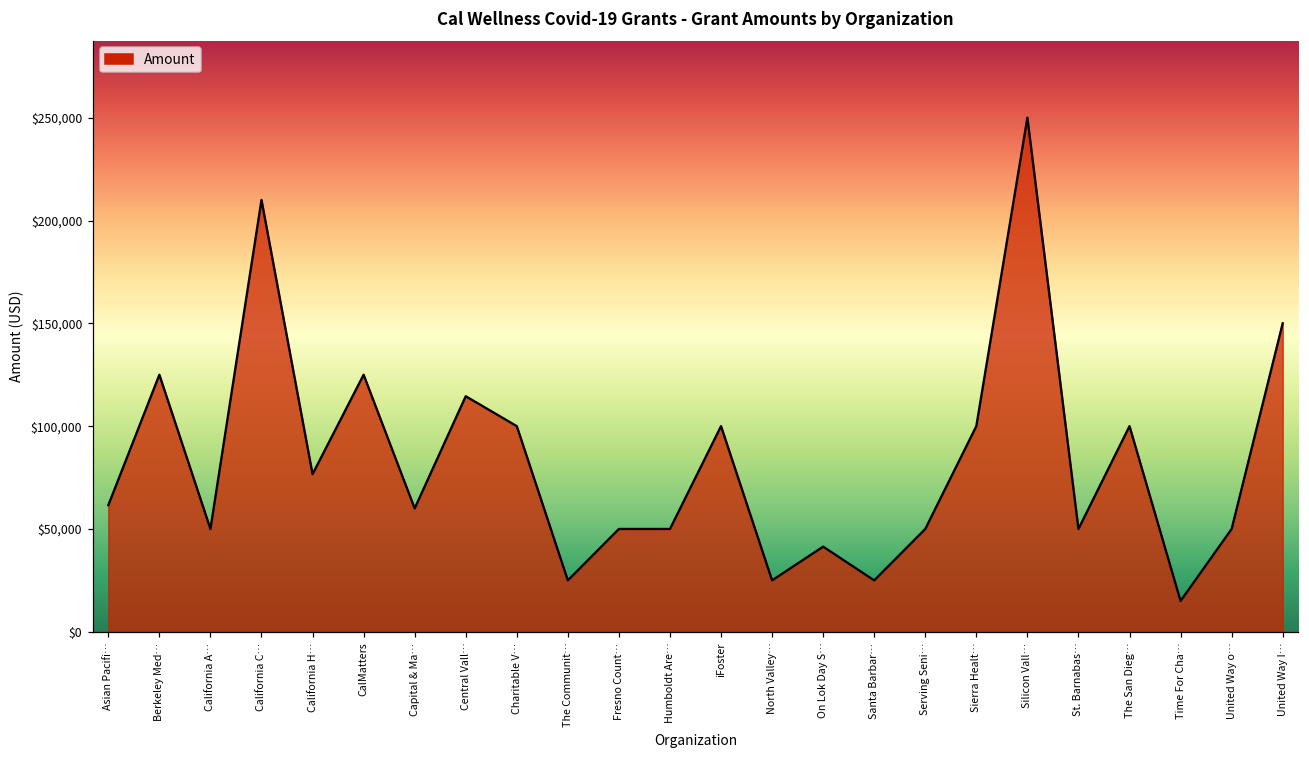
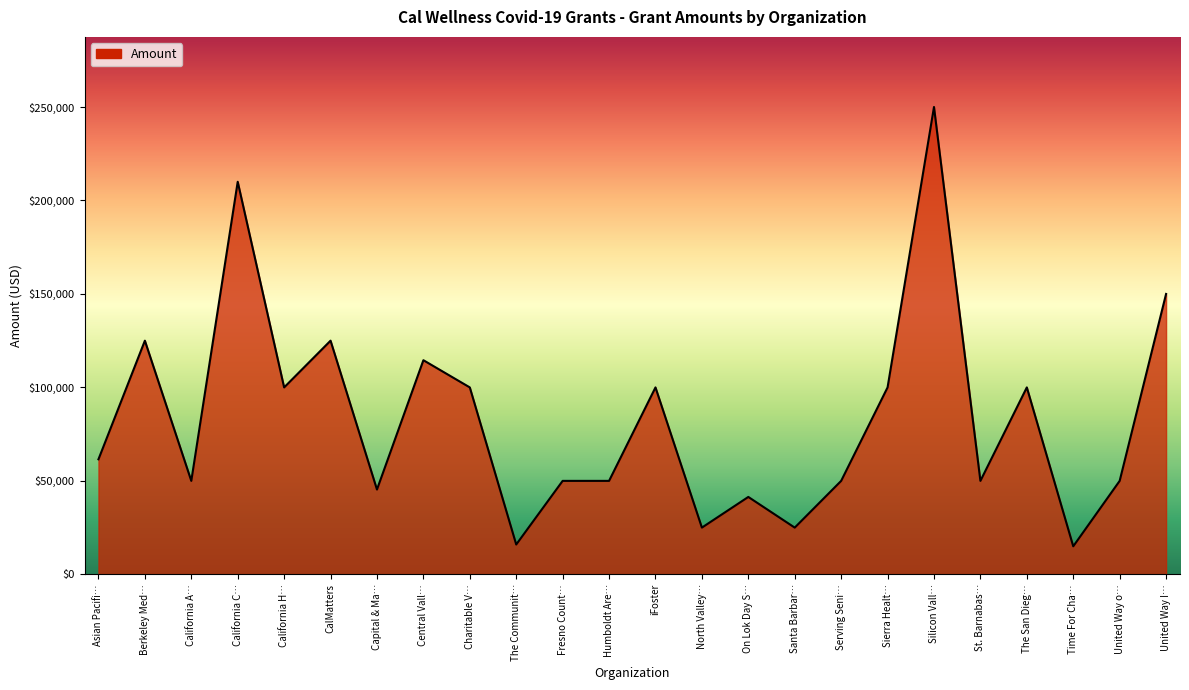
  {
    "Asian Pacifi…": "$62,000",
    "Berkeley Med…": "$125,000",
    "California A…": "$50,000",
    "California C…": "$210,000",
-   "California H…": "$77,000",
+   "California H…": "$100,000",
    "CalMatters": "$125,000",
-   "Capital & Ma…": "$60,000",
+   "Capital & Ma…": "$45,000",
    "Central Vall…": "$115,000",
    "Charitable V…": "$100,000",
-   "The Communit…": "$25,000",
+   "The Communit…": "$16,000",
    "Fresno Count…": "$50,000",
    "Humboldt Are…": "$50,000",
    "iFoster": "$100,000",
    "North Valley…": "$25,000",
    "On Lok Day S…": "$41,000",
    "Santa Barbar…": "$25,000",
    "Serving Seni…": "$50,000",
    "Sierra Healt…": "$100,000",
    "Silicon Vall…": "$250,000",
    "St. Barnabas…": "$50,000",
    "The San Dieg…": "$100,000",
    "Time For Cha…": "$15,000",
    "United Way o…": "$50,000",
    "United Way I…": "$150,000"
  }
